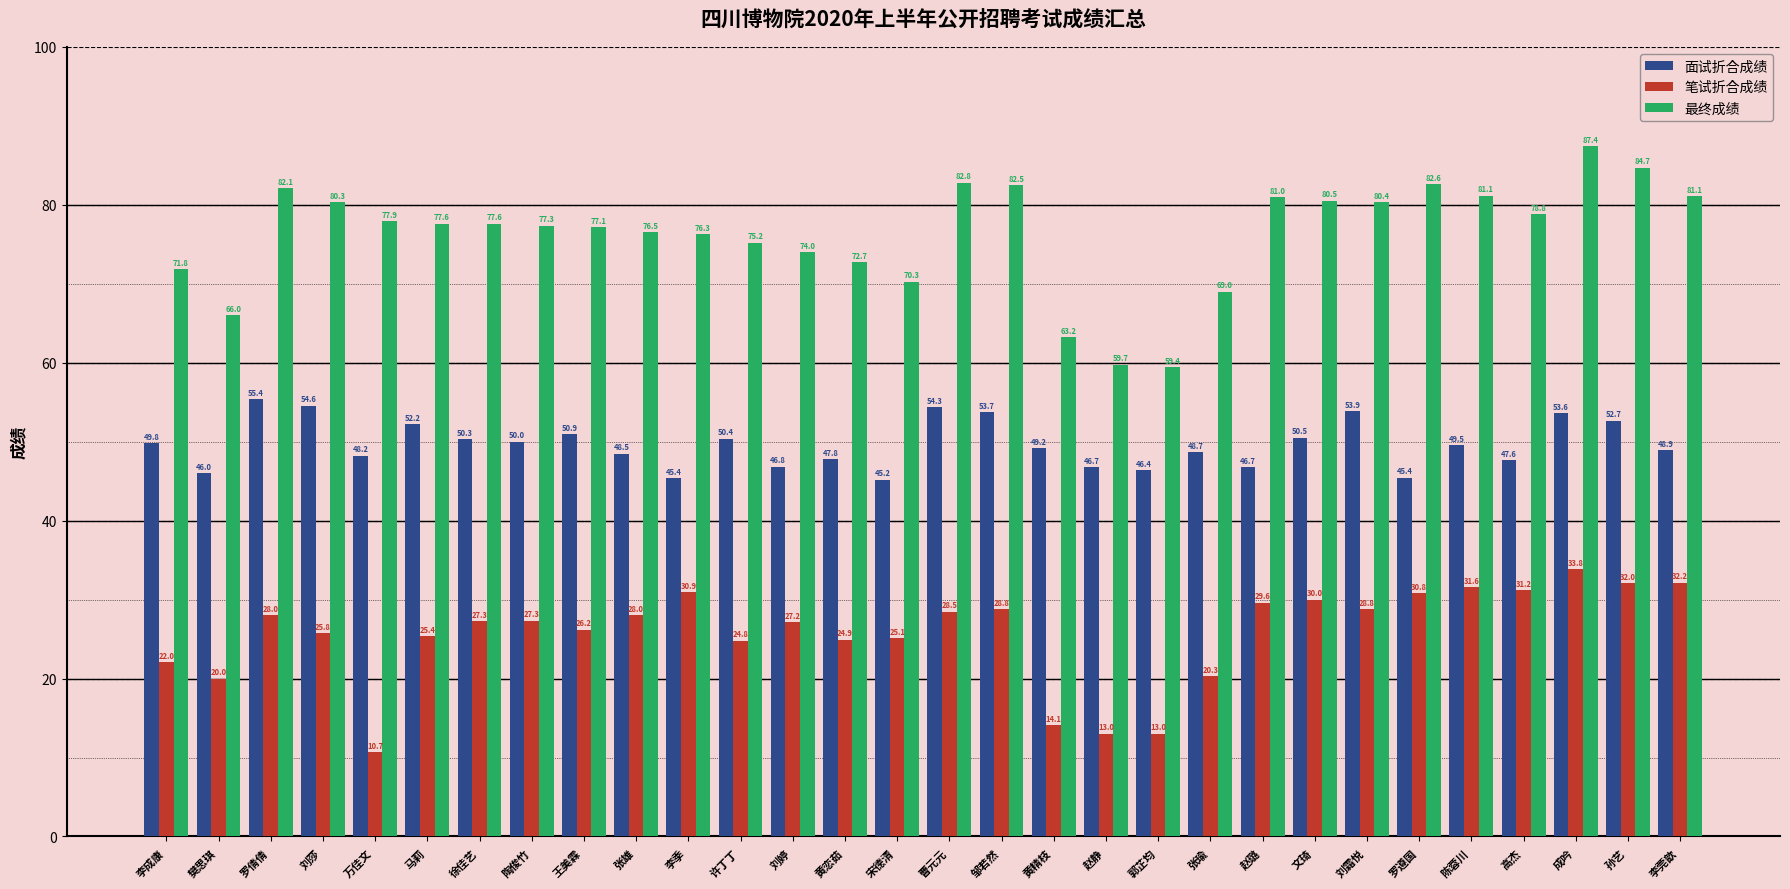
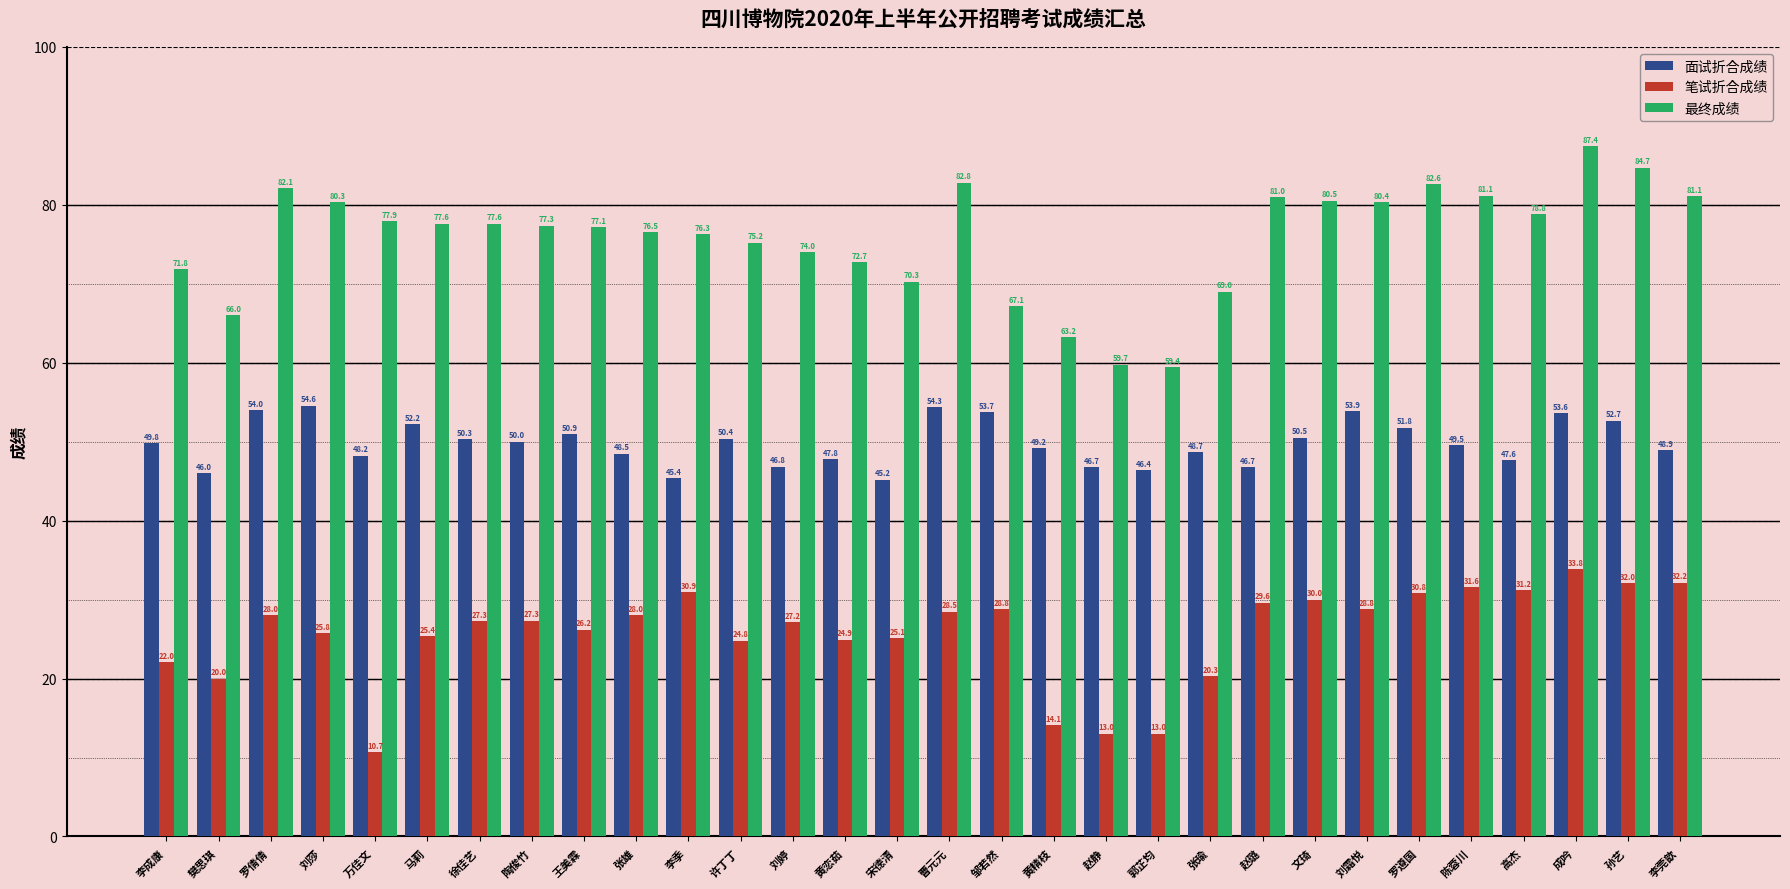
  {
    "面试折合成绩": {
      "李成康": 49.8,
      "樊思琪": 46.0,
-     "罗倩倩": 55.4,
+     "罗倩倩": 54.0,
      "刘莎": 54.6,
      "万佳文": 48.2,
      "马莉": 52.2,
      "徐佳艺": 50.3,
      "陶俊竹": 50.0,
      "王美霖": 50.9,
      "张雄": 48.5,
      "李季": 45.4,
      "许丁丁": 50.4,
      "刘婷": 46.8,
      "黄恋茹": 47.8,
      "宋德清": 45.2,
      "曹元元": 54.3,
      "邹若然": 53.7,
      "黄精枝": 49.2,
      "赵静": 46.7,
      "郭芷均": 46.4,
      "张瑜": 48.7,
      "赵璐": 46.7,
      "文琦": 50.5,
      "刘霜悦": 53.9,
-     "罗遵国": 45.4,
+     "罗遵国": 51.8,
      "陈蓉川": 49.5,
      "高杰": 47.6,
      "成吟": 53.6,
      "孙艺": 52.7,
      "李莞歆": 48.9
    },
    "笔试折合成绩": {
      "李成康": 22.0,
      "樊思琪": 20.0,
      "罗倩倩": 28.0,
      "刘莎": 25.8,
      "万佳文": 10.7,
      "马莉": 25.4,
      "徐佳艺": 27.3,
      "陶俊竹": 27.3,
      "王美霖": 26.2,
      "张雄": 28.0,
      "李季": 30.9,
      "许丁丁": 24.8,
      "刘婷": 27.2,
      "黄恋茹": 24.9,
      "宋德清": 25.1,
      "曹元元": 28.5,
      "邹若然": 28.8,
      "黄精枝": 14.1,
      "赵静": 13.0,
      "郭芷均": 13.0,
      "张瑜": 20.3,
      "赵璐": 29.6,
      "文琦": 30.0,
      "刘霜悦": 28.8,
      "罗遵国": 30.8,
      "陈蓉川": 31.6,
      "高杰": 31.2,
      "成吟": 33.8,
      "孙艺": 32.0,
      "李莞歆": 32.2
    },
    "最终成绩": {
      "李成康": 71.8,
      "樊思琪": 66.0,
      "罗倩倩": 82.1,
      "刘莎": 80.3,
      "万佳文": 77.9,
      "马莉": 77.6,
      "徐佳艺": 77.6,
      "陶俊竹": 77.3,
      "王美霖": 77.1,
      "张雄": 76.5,
      "李季": 76.3,
      "许丁丁": 75.2,
      "刘婷": 74.0,
      "黄恋茹": 72.7,
      "宋德清": 70.3,
      "曹元元": 82.8,
-     "邹若然": 82.5,
+     "邹若然": 67.1,
      "黄精枝": 63.2,
      "赵静": 59.7,
      "郭芷均": 59.4,
      "张瑜": 69.0,
      "赵璐": 81.0,
      "文琦": 80.5,
      "刘霜悦": 80.4,
      "罗遵国": 82.6,
      "陈蓉川": 81.1,
      "高杰": 78.8,
      "成吟": 87.4,
      "孙艺": 84.7,
      "李莞歆": 81.1
    }
  }
